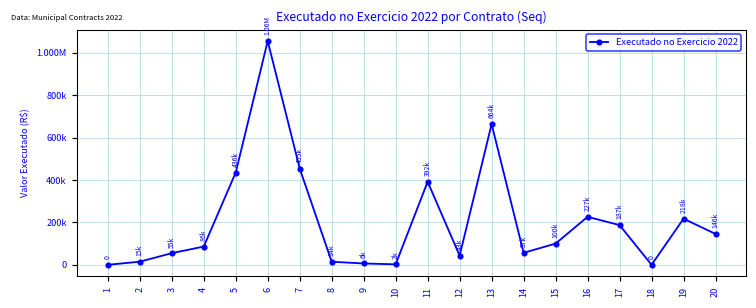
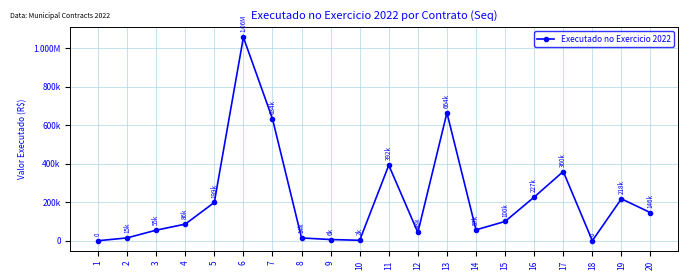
  {
    "1": "0",
    "2": "15k",
    "3": "55k",
    "4": "86k",
-   "5": "436k",
+   "5": "199k",
    "6": "1.06M",
-   "7": "455k",
+   "7": "634k",
    "8": "14k",
    "9": "6k",
    "10": "2k",
    "11": "392k",
    "12": "43k",
    "13": "664k",
    "14": "57k",
    "15": "100k",
    "16": "227k",
-   "17": "187k",
+   "17": "360k",
    "18": "0",
    "19": "218k",
    "20": "146k"
  }
